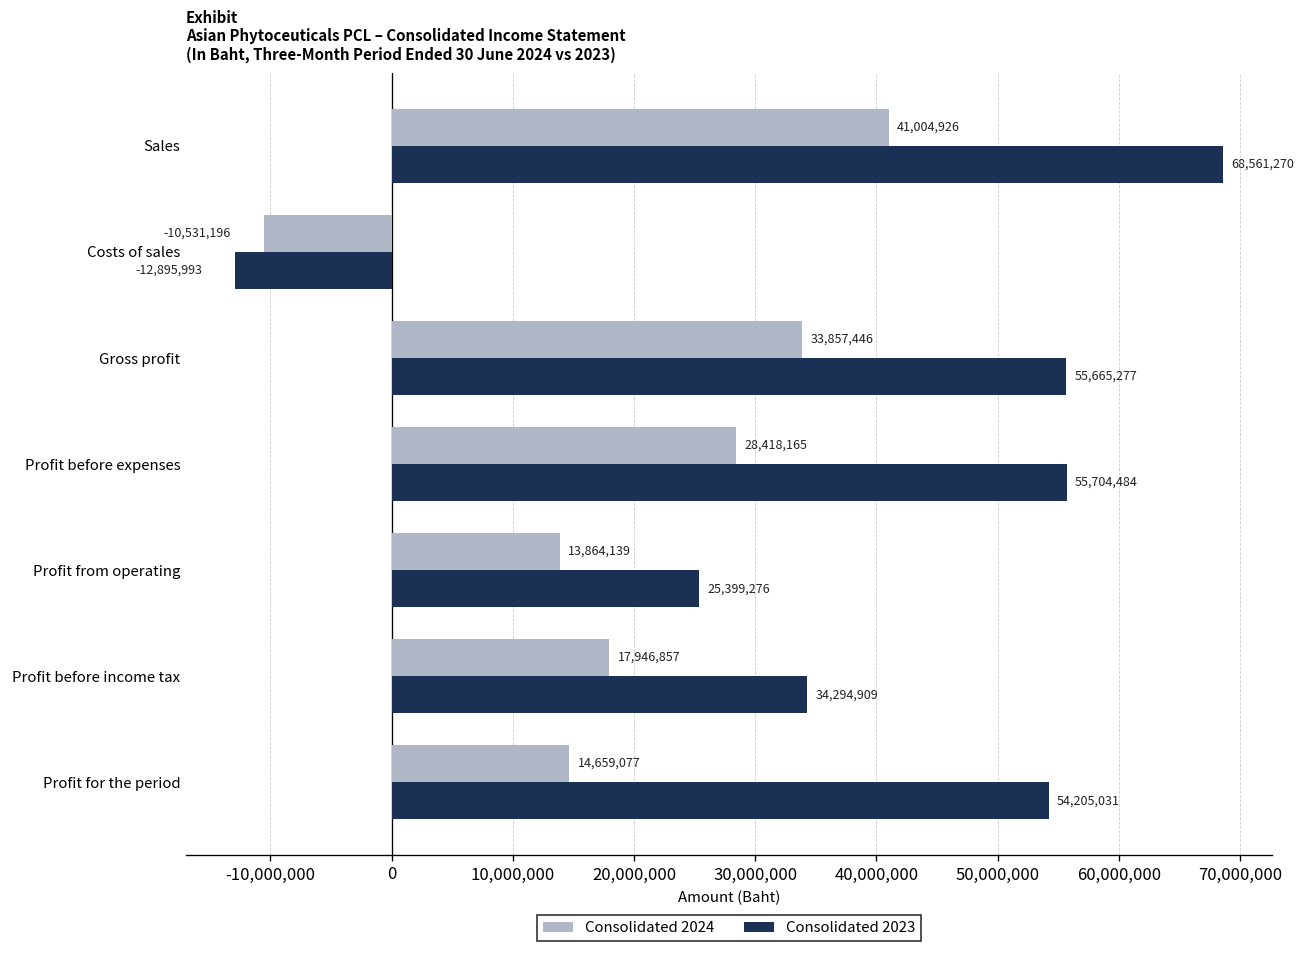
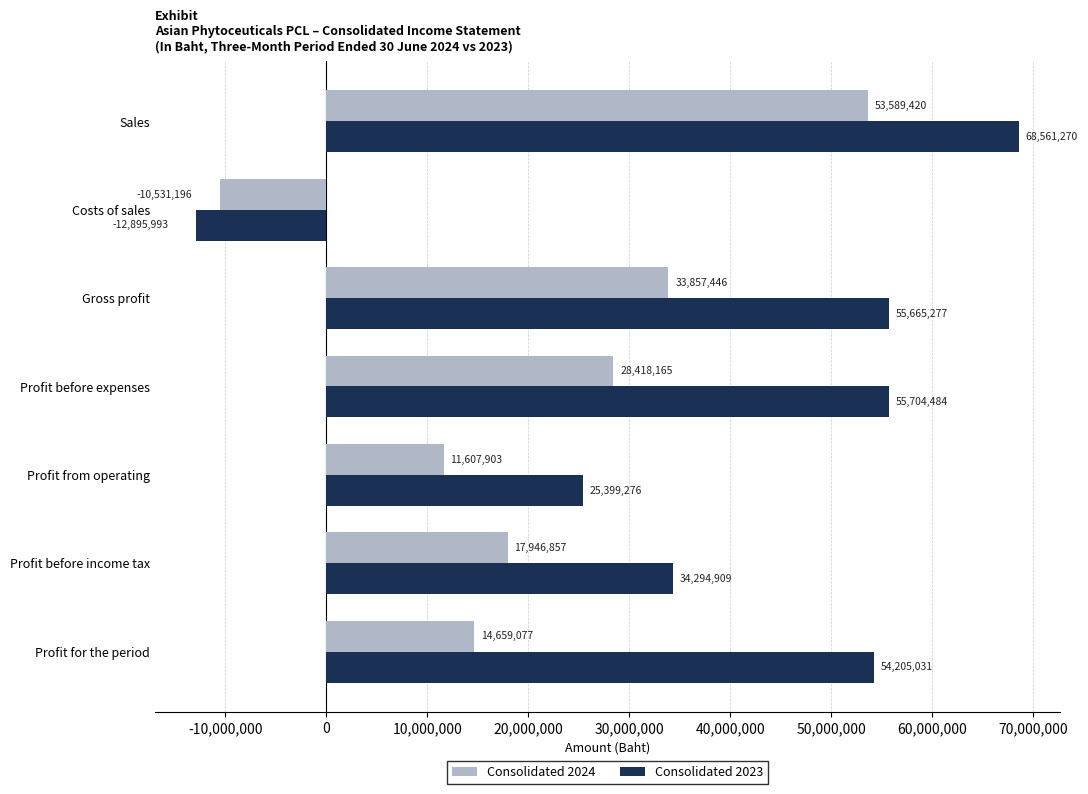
  {
    "Consolidated 2024": {
-     "Sales": "41,004,926",
+     "Sales": "53,589,420",
      "Gross profit": "33,857,446",
      "Profit before expenses": "28,418,165",
-     "Profit from operating": "13,864,139",
+     "Profit from operating": "11,607,903",
      "Profit before income tax": "17,946,857",
      "Profit for the period": "14,659,077"
    },
    "Consolidated 2023": {
      "Sales": "68,561,270",
      "Gross profit": "55,665,277",
      "Profit before expenses": "55,704,484",
      "Profit from operating": "25,399,276",
      "Profit before income tax": "34,294,909",
      "Profit for the period": "54,205,031"
    }
  }
